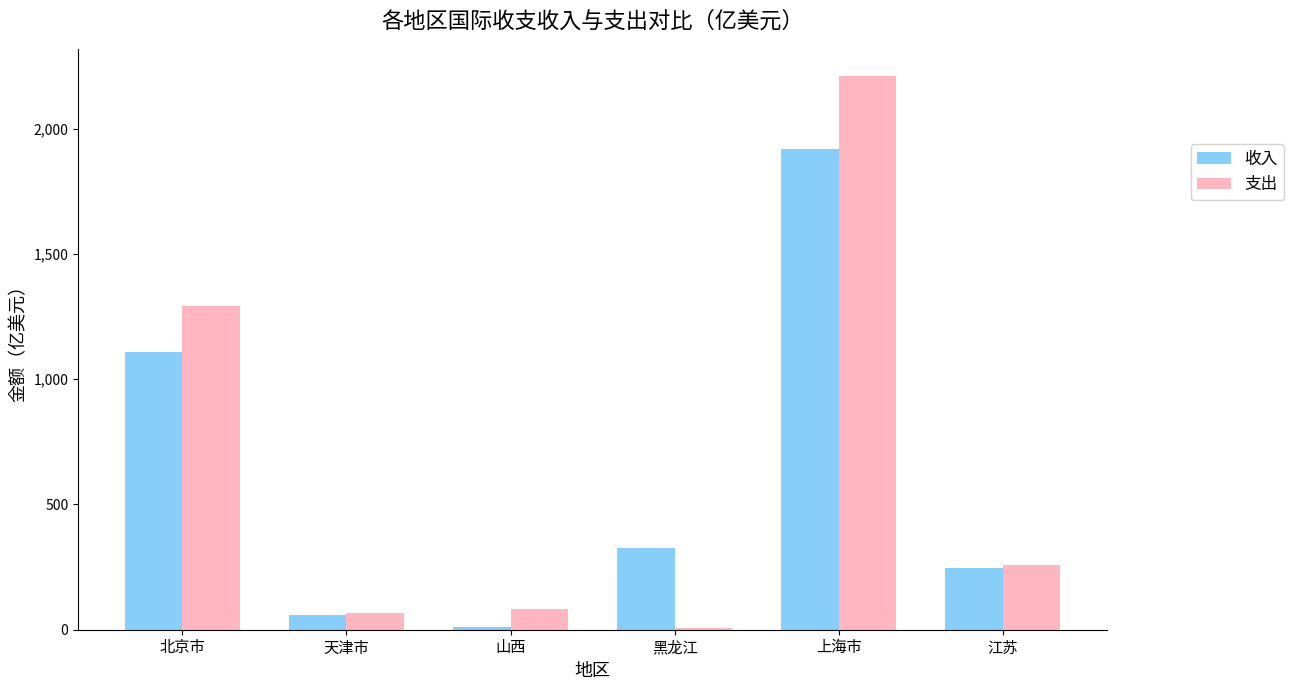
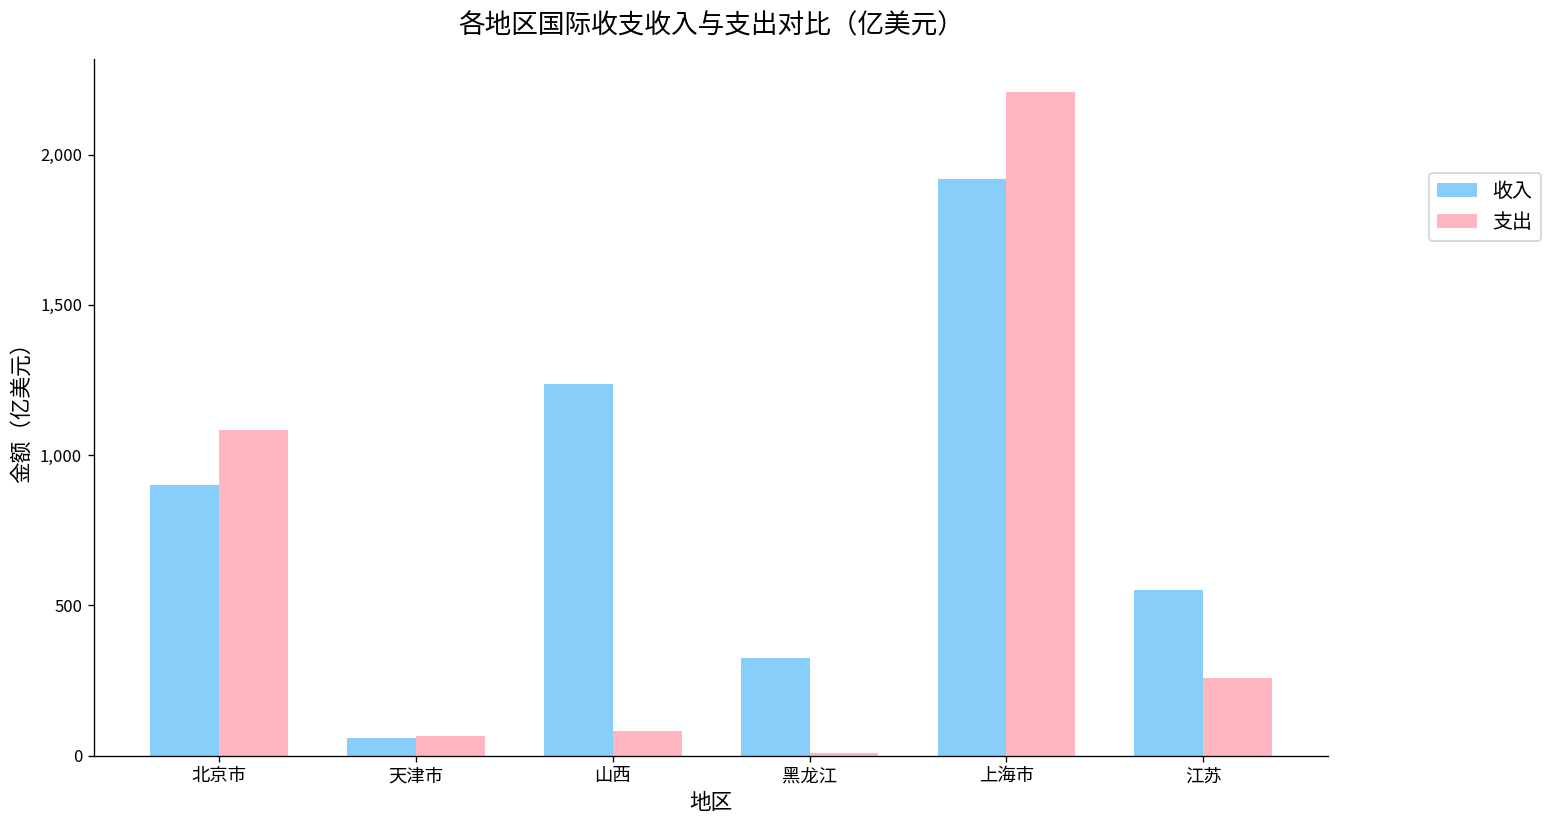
  {
    "收入": {
-     "北京市": "1,110",
+     "北京市": "900",
      "天津市": "60",
-     "山西": "10",
+     "山西": "1,240",
      "黑龙江": "320",
      "上海市": "1,920",
-     "江苏": "250"
+     "江苏": "550"
    },
    "支出": {
-     "北京市": "1,290",
+     "北京市": "1,080",
      "天津市": "60",
      "山西": "80",
      "上海市": "2,210",
      "江苏": "260"
    }
  }
